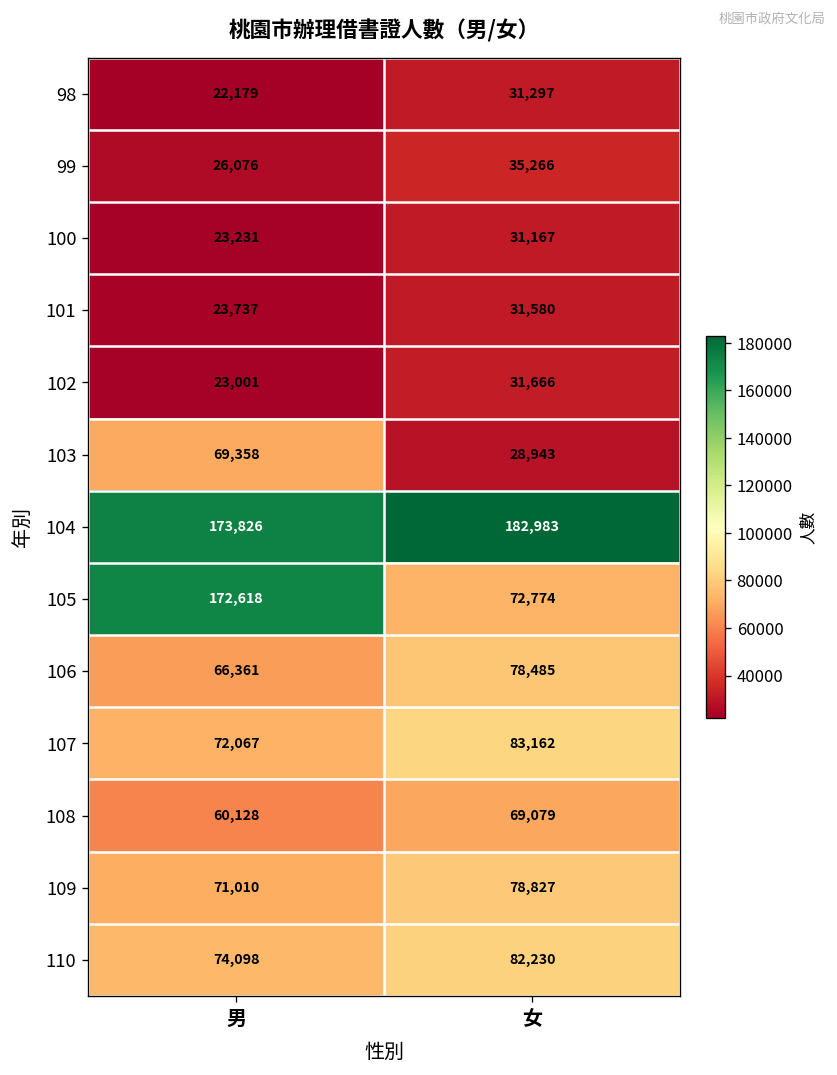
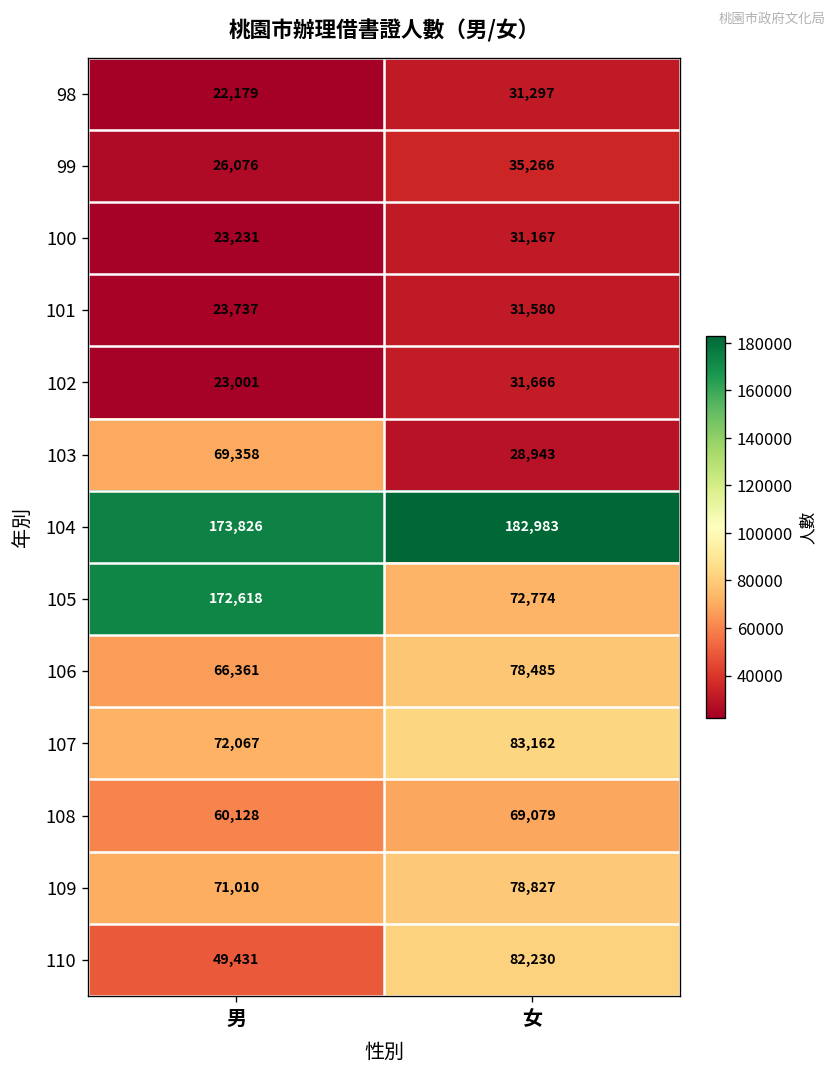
  {
    "98": {
      "男": "22,179",
      "女": "31,297"
    },
    "99": {
      "男": "26,076",
      "女": "35,266"
    },
    "100": {
      "男": "23,231",
      "女": "31,167"
    },
    "101": {
      "男": "23,737",
      "女": "31,580"
    },
    "102": {
      "男": "23,001",
      "女": "31,666"
    },
    "103": {
      "男": "69,358",
      "女": "28,943"
    },
    "104": {
      "男": "173,826",
      "女": "182,983"
    },
    "105": {
      "男": "172,618",
      "女": "72,774"
    },
    "106": {
      "男": "66,361",
      "女": "78,485"
    },
    "107": {
      "男": "72,067",
      "女": "83,162"
    },
    "108": {
      "男": "60,128",
      "女": "69,079"
    },
    "109": {
      "男": "71,010",
      "女": "78,827"
    },
    "110": {
-     "男": "74,098",
+     "男": "49,431",
      "女": "82,230"
    }
  }
